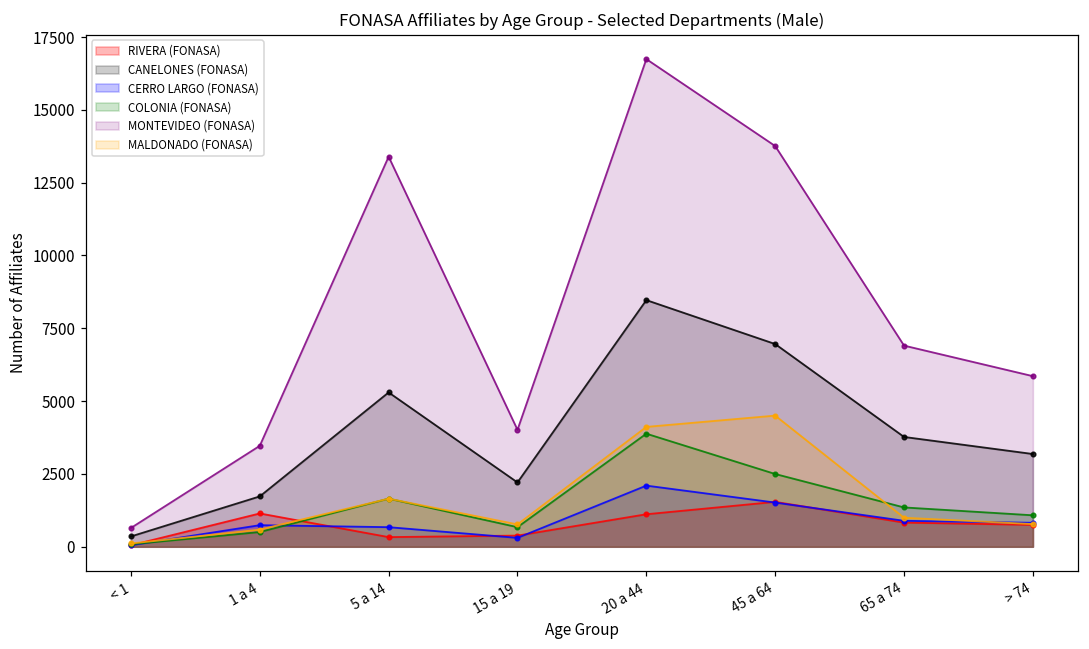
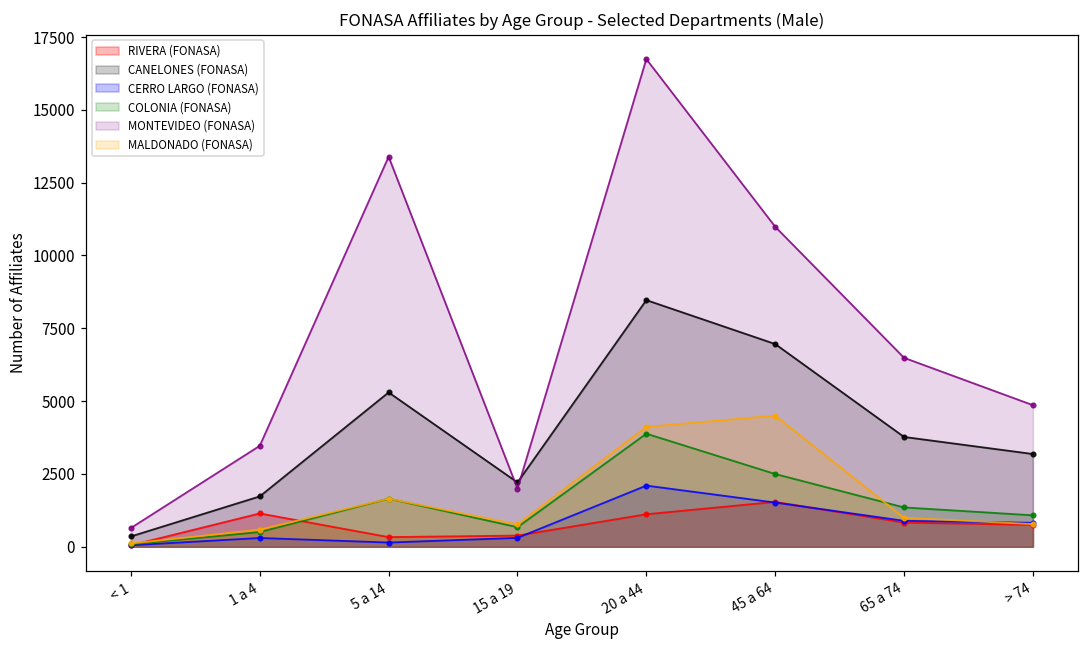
  {
    "RIVERA (FONASA)": {
      "1 a 4": 1100,
      "5 a 14": 300,
      "20 a 44": 1100
    },
    "CERRO LARGO (FONASA)": {
-     "1 a 4": 700,
-     "5 a 14": 700,
+     "1 a 4": 300,
+     "5 a 14": 100,
      "20 a 44": 2100
    },
    "MONTEVIDEO (FONASA)": {
      "< 1": 600,
      "1 a 4": 3500,
      "5 a 14": 13400,
-     "15 a 19": 4000,
+     "15 a 19": 2000,
      "20 a 44": 16700,
-     "45 a 64": 13800,
-     "65 a 74": 6900,
-     "> 74": 5900
+     "45 a 64": 11000,
+     "65 a 74": 6500,
+     "> 74": 4900
    },
    "MALDONADO (FONASA)": {
      "15 a 19": 800,
      "20 a 44": 4100,
      "45 a 64": 4500,
      "65 a 74": 1000
    }
  }
